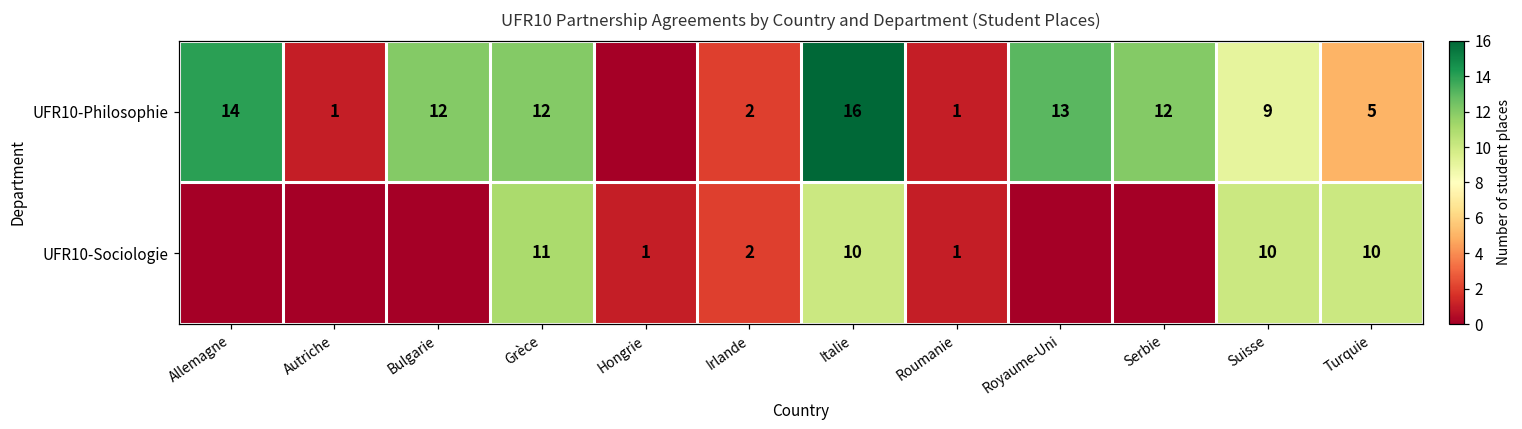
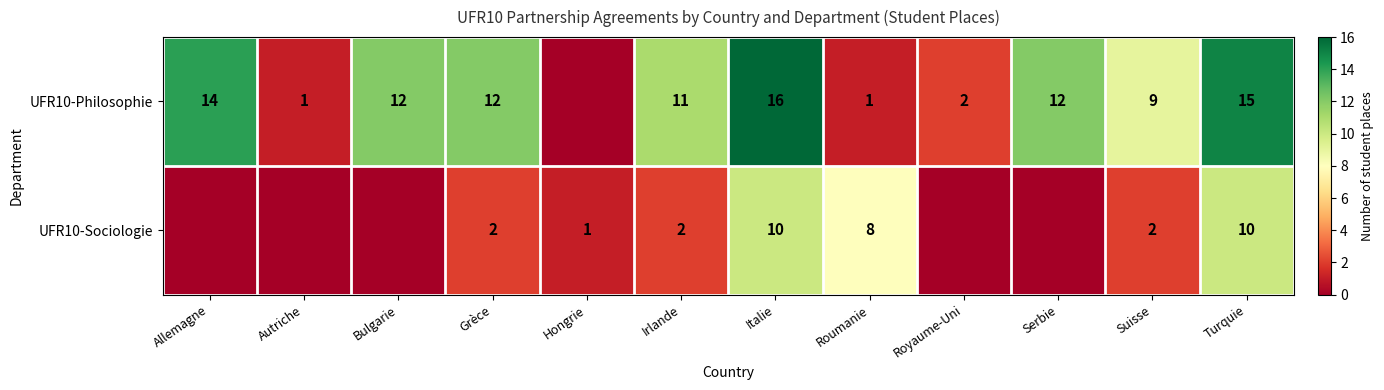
  {
    "UFR10-Philosophie": {
      "Allemagne": 14,
      "Autriche": 1,
      "Bulgarie": 12,
      "Grèce": 12,
-     "Irlande": 2,
+     "Irlande": 11,
      "Italie": 16,
      "Roumanie": 1,
-     "Royaume-Uni": 13,
+     "Royaume-Uni": 2,
      "Serbie": 12,
      "Suisse": 9,
-     "Turquie": 5
+     "Turquie": 15
    },
    "UFR10-Sociologie": {
-     "Grèce": 11,
+     "Grèce": 2,
      "Hongrie": 1,
      "Irlande": 2,
      "Italie": 10,
-     "Roumanie": 1,
-     "Suisse": 10,
+     "Roumanie": 8,
+     "Suisse": 2,
      "Turquie": 10
    }
  }
